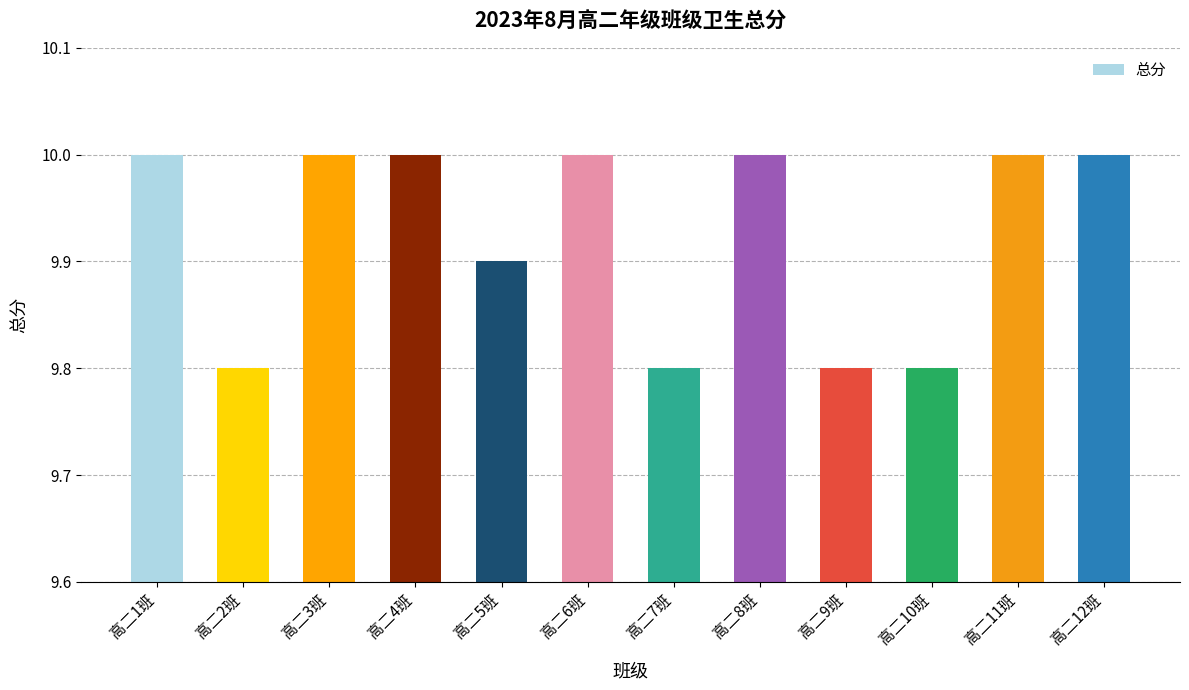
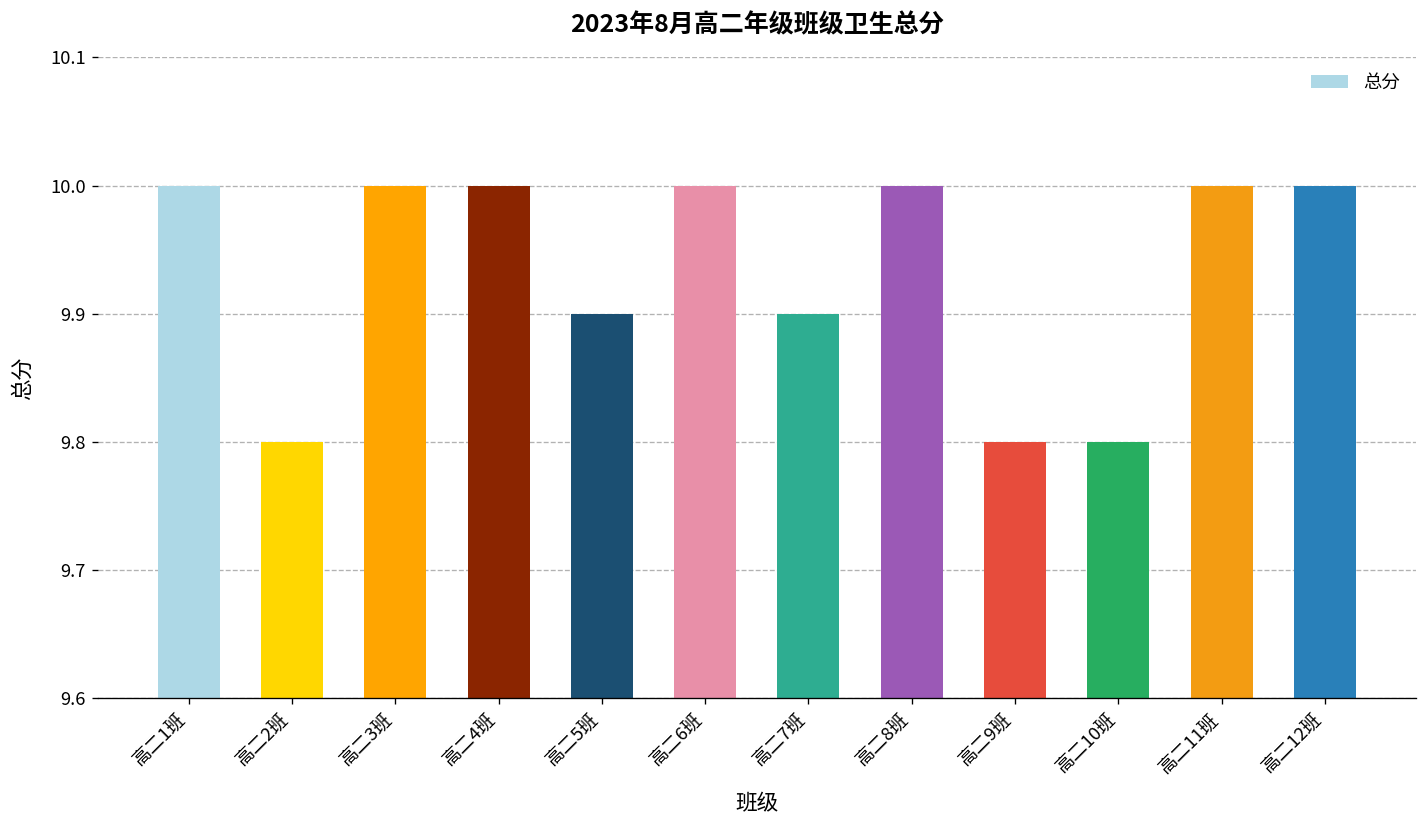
  {
    "高二1班": 10.0,
    "高二2班": 9.8,
    "高二3班": 10.0,
    "高二4班": 10.0,
    "高二5班": 9.9,
    "高二6班": 10.0,
-   "高二7班": 9.8,
+   "高二7班": 9.9,
    "高二8班": 10.0,
    "高二9班": 9.8,
    "高二10班": 9.8,
    "高二11班": 10.0,
    "高二12班": 10.0
  }
